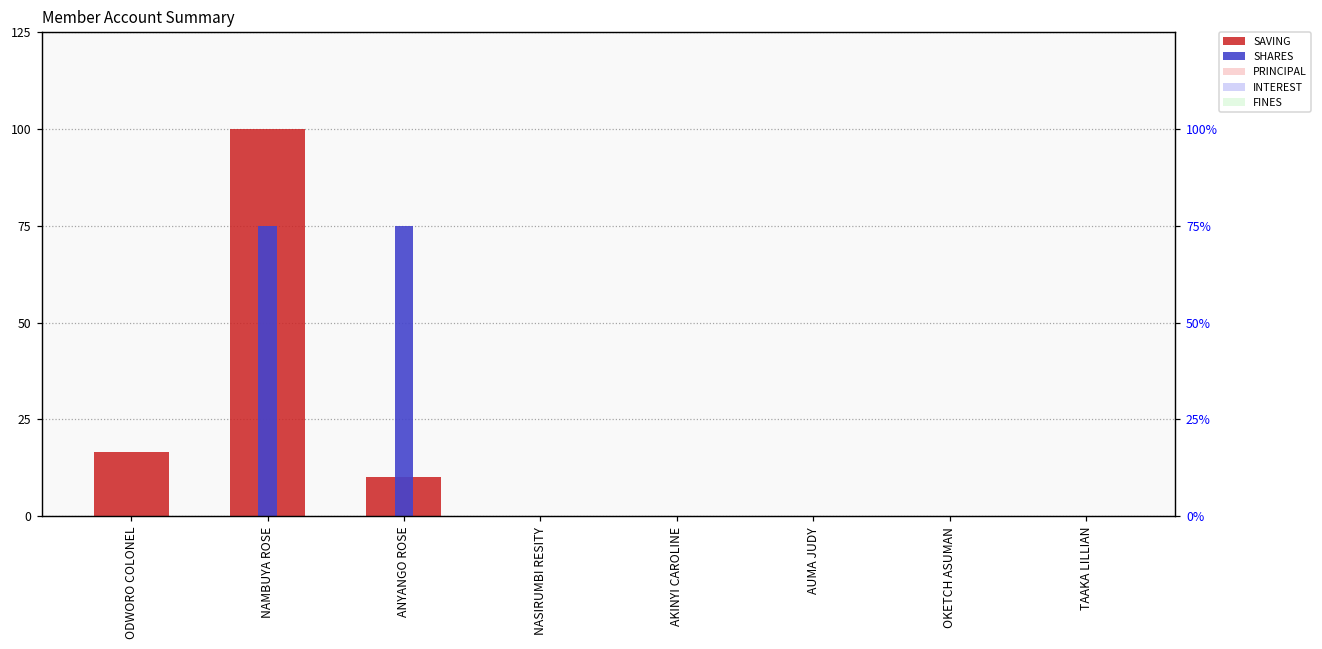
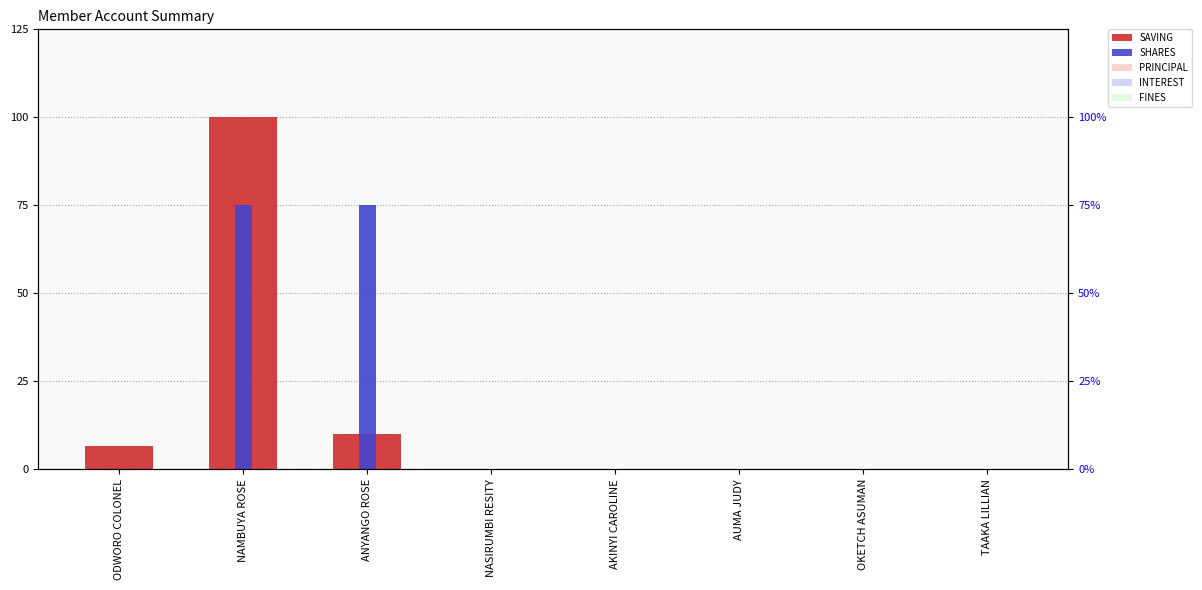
  {
    "SAVING": {
-     "ODWORO COLONEL": 17,
+     "ODWORO COLONEL": 7,
      "NAMBUYA ROSE": 100,
      "NASIRUMBI RESITY": 0,
      "AKINYI CAROLINE": 0,
      "AUMA JUDY": 0,
      "OKETCH ASUMAN": 0,
      "TAAKA LILLIAN": 0
    },
    "SHARES": {
      "ODWORO COLONEL": 0,
      "ANYANGO ROSE": 75,
      "NASIRUMBI RESITY": 0,
      "AKINYI CAROLINE": 0,
      "AUMA JUDY": 0,
      "OKETCH ASUMAN": 0,
      "TAAKA LILLIAN": 0
    },
    "FINES": {
      "ODWORO COLONEL": 0,
      "NAMBUYA ROSE": 0,
      "ANYANGO ROSE": 0,
      "NASIRUMBI RESITY": 0,
      "AKINYI CAROLINE": 0,
      "AUMA JUDY": 0,
      "OKETCH ASUMAN": 0,
      "TAAKA LILLIAN": 0
    }
  }
